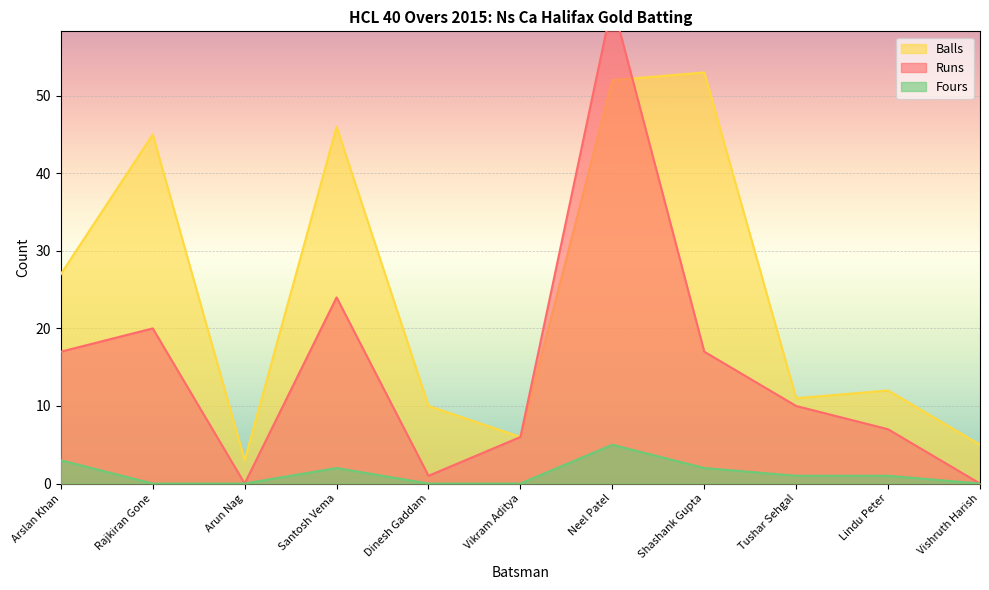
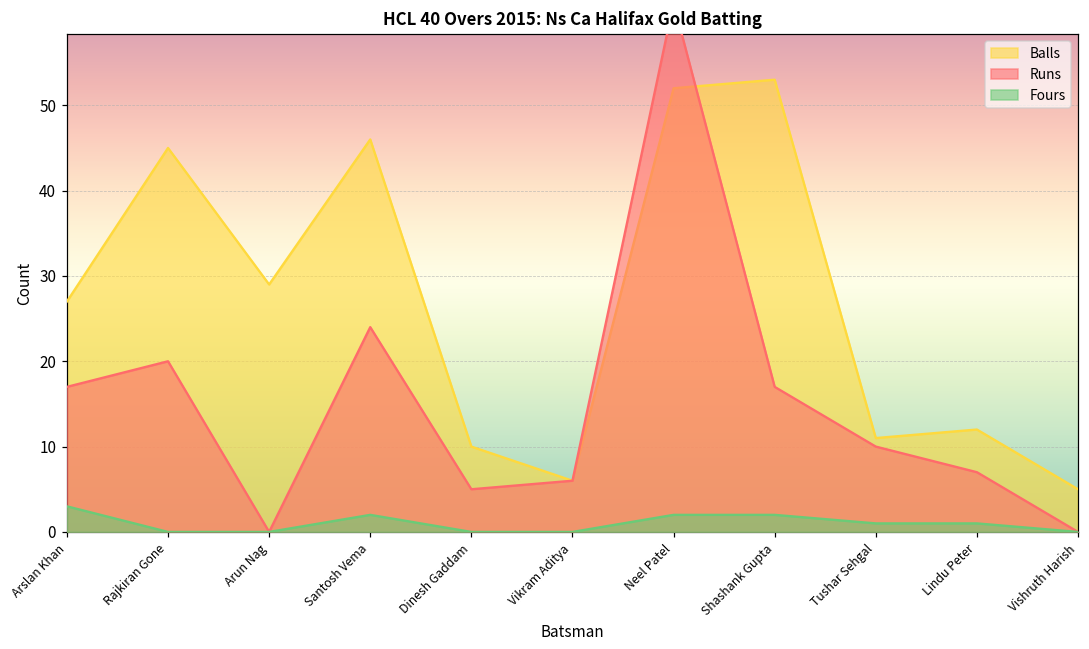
  {
    "Balls": {
      "Arslan Khan": 27,
      "Rajkiran Gone": 45,
-     "Arun Nag": 3,
+     "Arun Nag": 29,
      "Santosh Vema": 46,
      "Dinesh Gaddam": 10,
      "Neel Patel": 52,
      "Shashank Gupta": 53,
      "Tushar Sehgal": 11,
      "Lindu Peter": 12,
      "Vishruth Harish": 5
    },
    "Runs": {
      "Arslan Khan": 17,
      "Rajkiran Gone": 20,
      "Santosh Vema": 24,
-     "Dinesh Gaddam": 1,
+     "Dinesh Gaddam": 5,
      "Shashank Gupta": 17,
      "Tushar Sehgal": 10,
      "Lindu Peter": 7
    },
    "Fours": {
      "Arslan Khan": 3,
      "Rajkiran Gone": 0,
      "Santosh Vema": 2,
      "Dinesh Gaddam": 0,
      "Vikram Aditya": 0,
-     "Neel Patel": 5,
+     "Neel Patel": 2,
      "Shashank Gupta": 2,
      "Tushar Sehgal": 1,
      "Lindu Peter": 1
    }
  }
